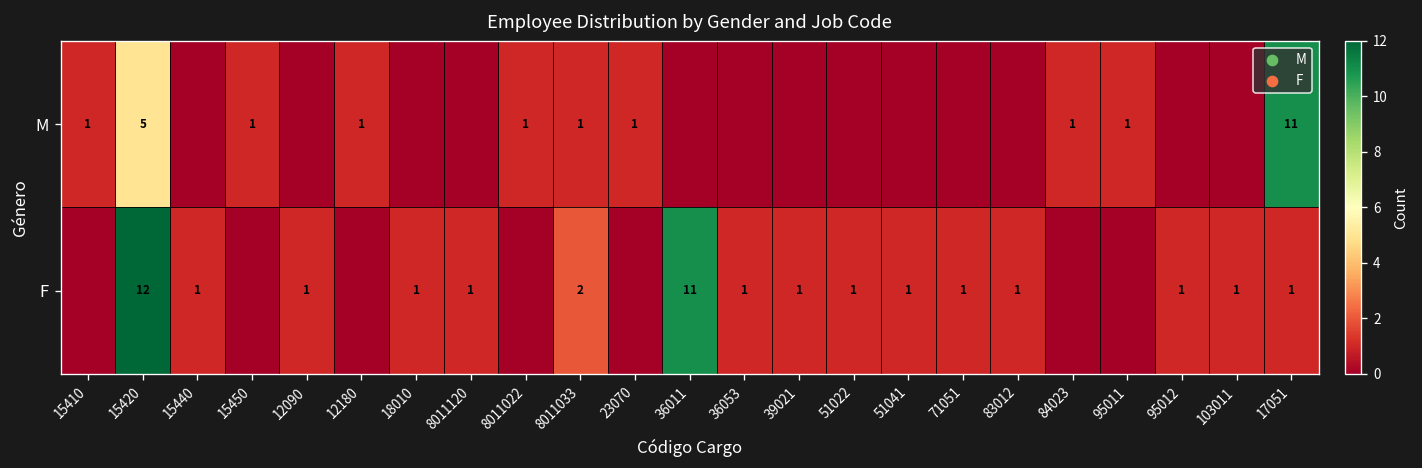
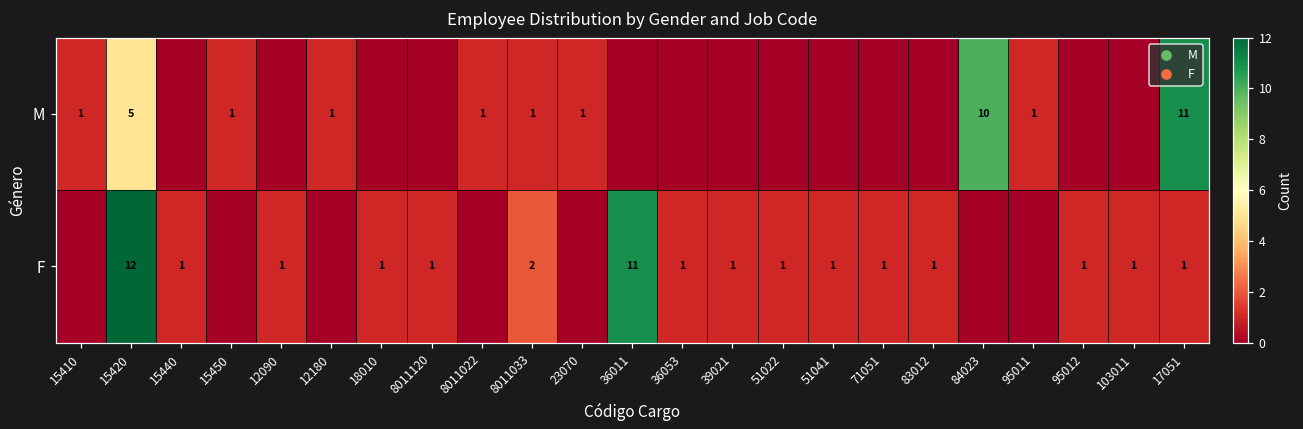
  {
    "M": {
      "15410": 1,
      "15420": 5,
      "15450": 1,
      "12180": 1,
      "8011022": 1,
      "8011033": 1,
      "23070": 1,
-     "84023": 1,
+     "84023": 10,
      "95011": 1,
      "17051": 11
    },
    "F": {
      "15420": 12,
      "15440": 1,
      "12090": 1,
      "18010": 1,
      "8011120": 1,
      "8011033": 2,
      "36011": 11,
      "36053": 1,
      "39021": 1,
      "51022": 1,
      "51041": 1,
      "71051": 1,
      "83012": 1,
      "95012": 1,
      "103011": 1,
      "17051": 1
    }
  }
